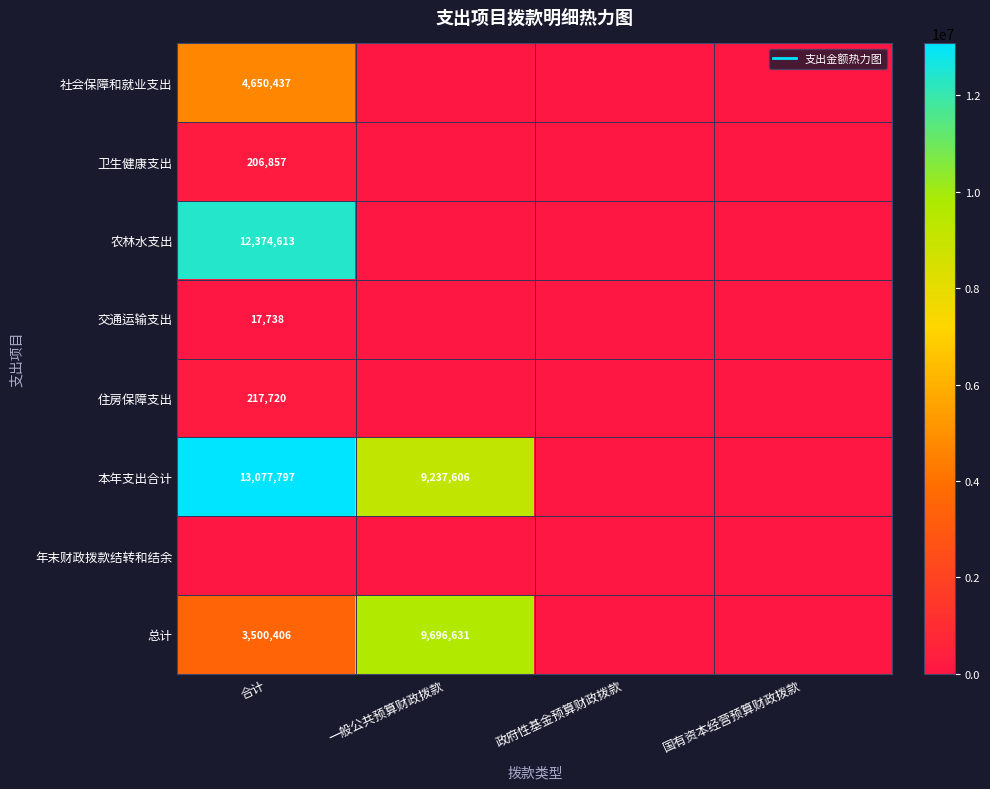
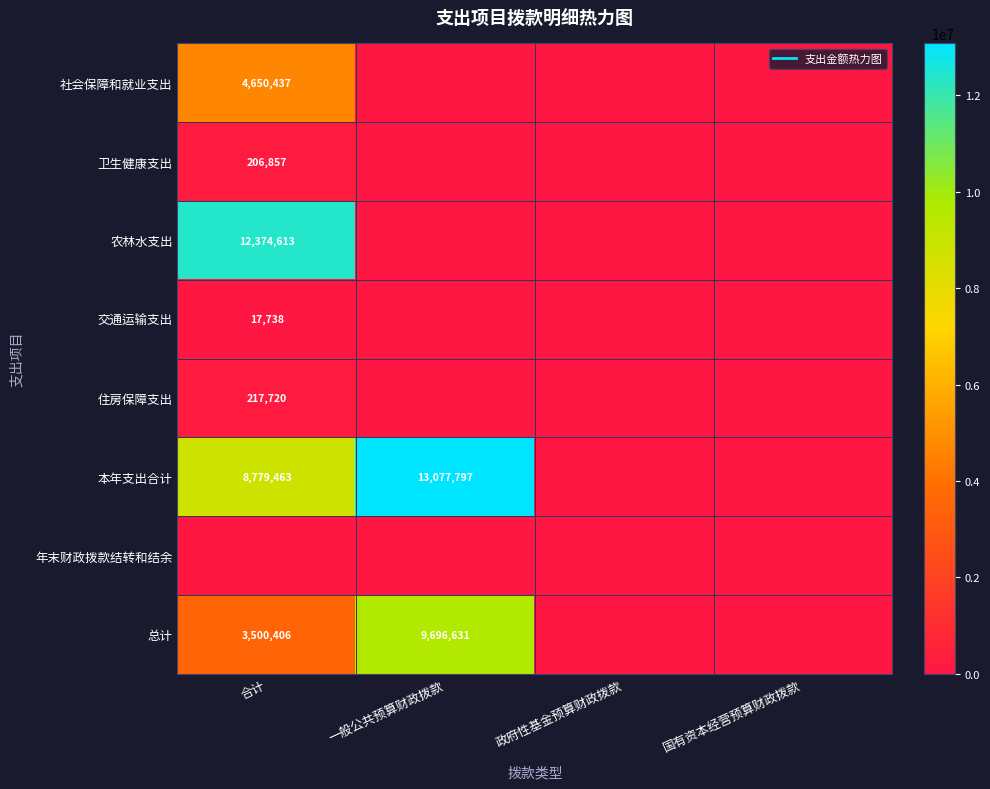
  {
    "社会保障和就业支出": {
      "合计": "4,650,437"
    },
    "卫生健康支出": {
      "合计": "206,857"
    },
    "农林水支出": {
      "合计": "12,374,613"
    },
    "交通运输支出": {
      "合计": "17,738"
    },
    "住房保障支出": {
      "合计": "217,720"
    },
    "本年支出合计": {
-     "合计": "13,077,797",
-     "一般公共预算财政拨款": "9,237,606"
+     "合计": "8,779,463",
+     "一般公共预算财政拨款": "13,077,797"
    },
    "总计": {
      "合计": "3,500,406",
      "一般公共预算财政拨款": "9,696,631"
    }
  }
